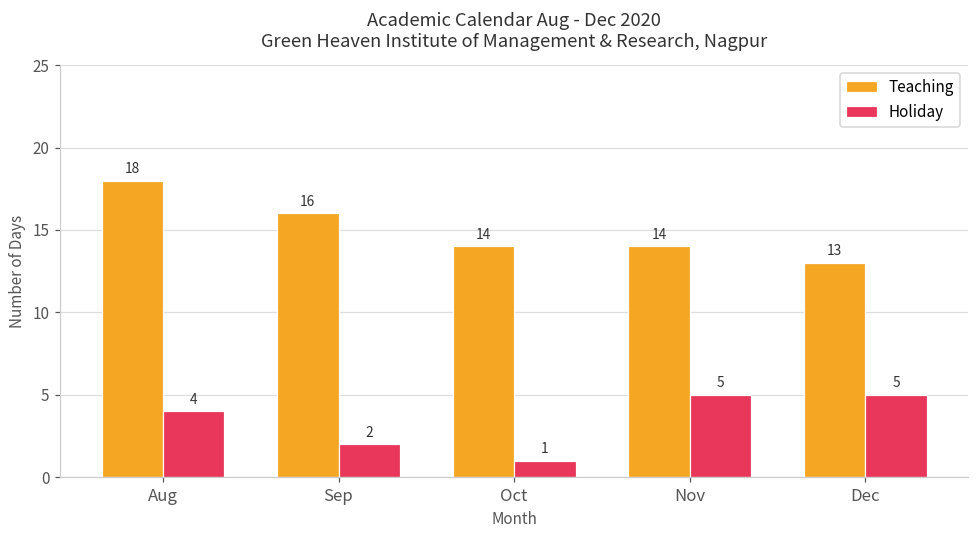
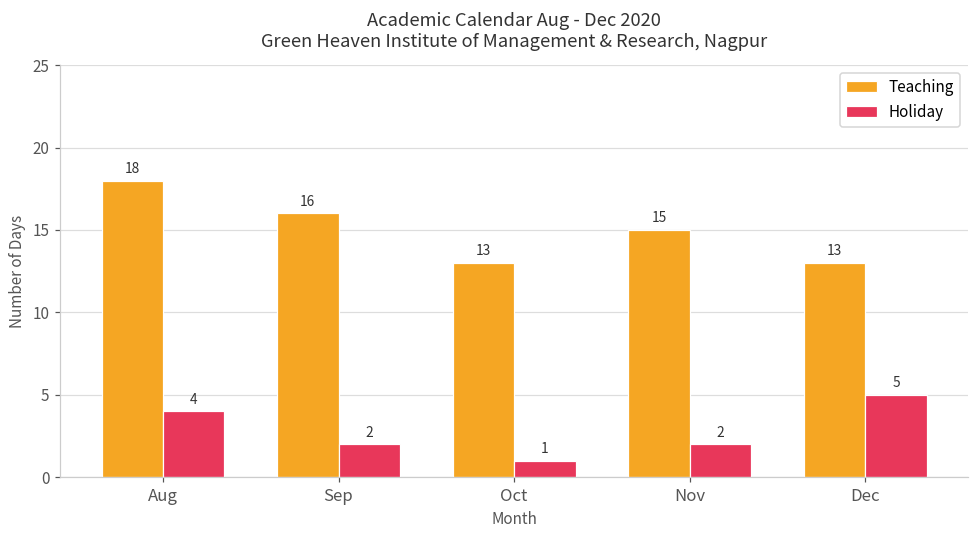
  {
    "Teaching": {
      "Aug": 18,
      "Sep": 16,
-     "Oct": 14,
-     "Nov": 14,
+     "Oct": 13,
+     "Nov": 15,
      "Dec": 13
    },
    "Holiday": {
      "Aug": 4,
      "Sep": 2,
      "Oct": 1,
-     "Nov": 5,
+     "Nov": 2,
      "Dec": 5
    }
  }
